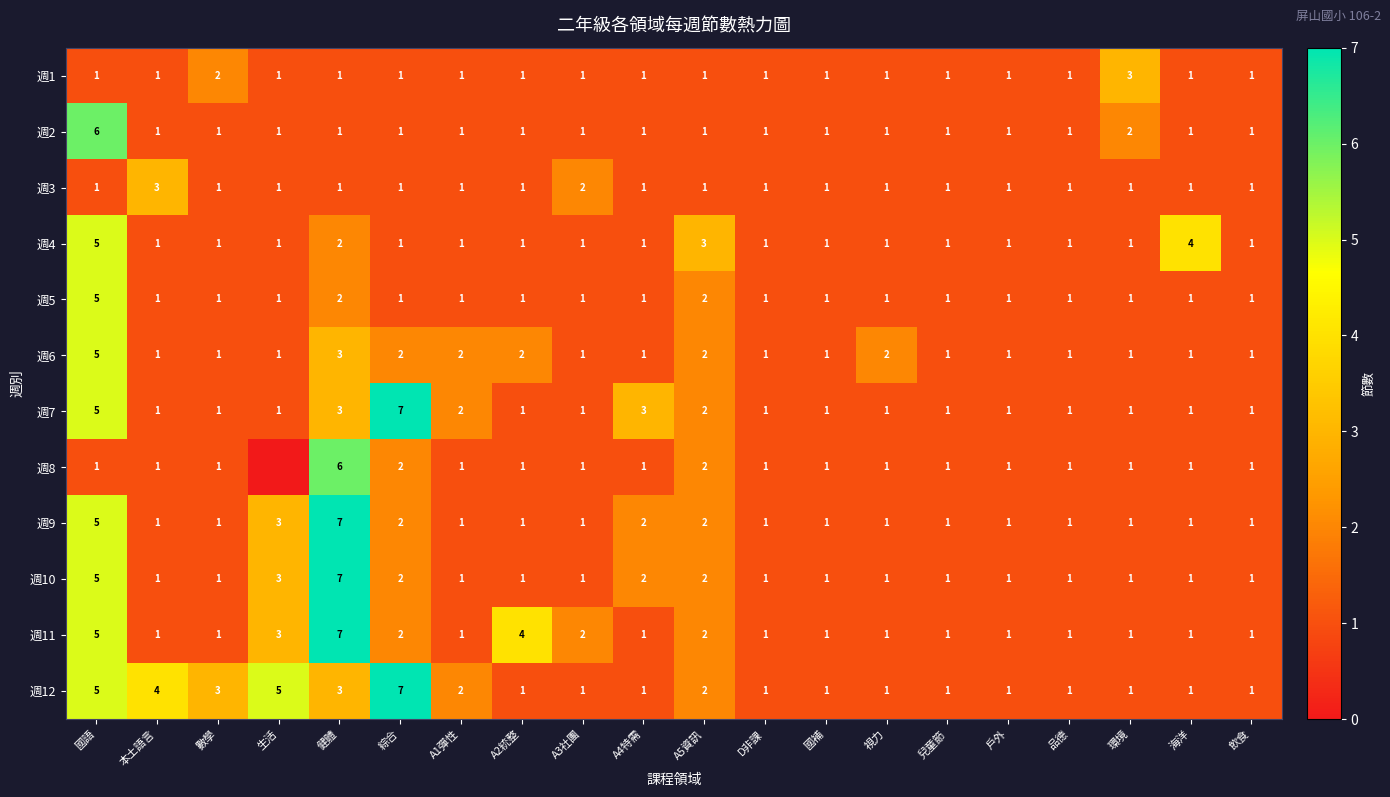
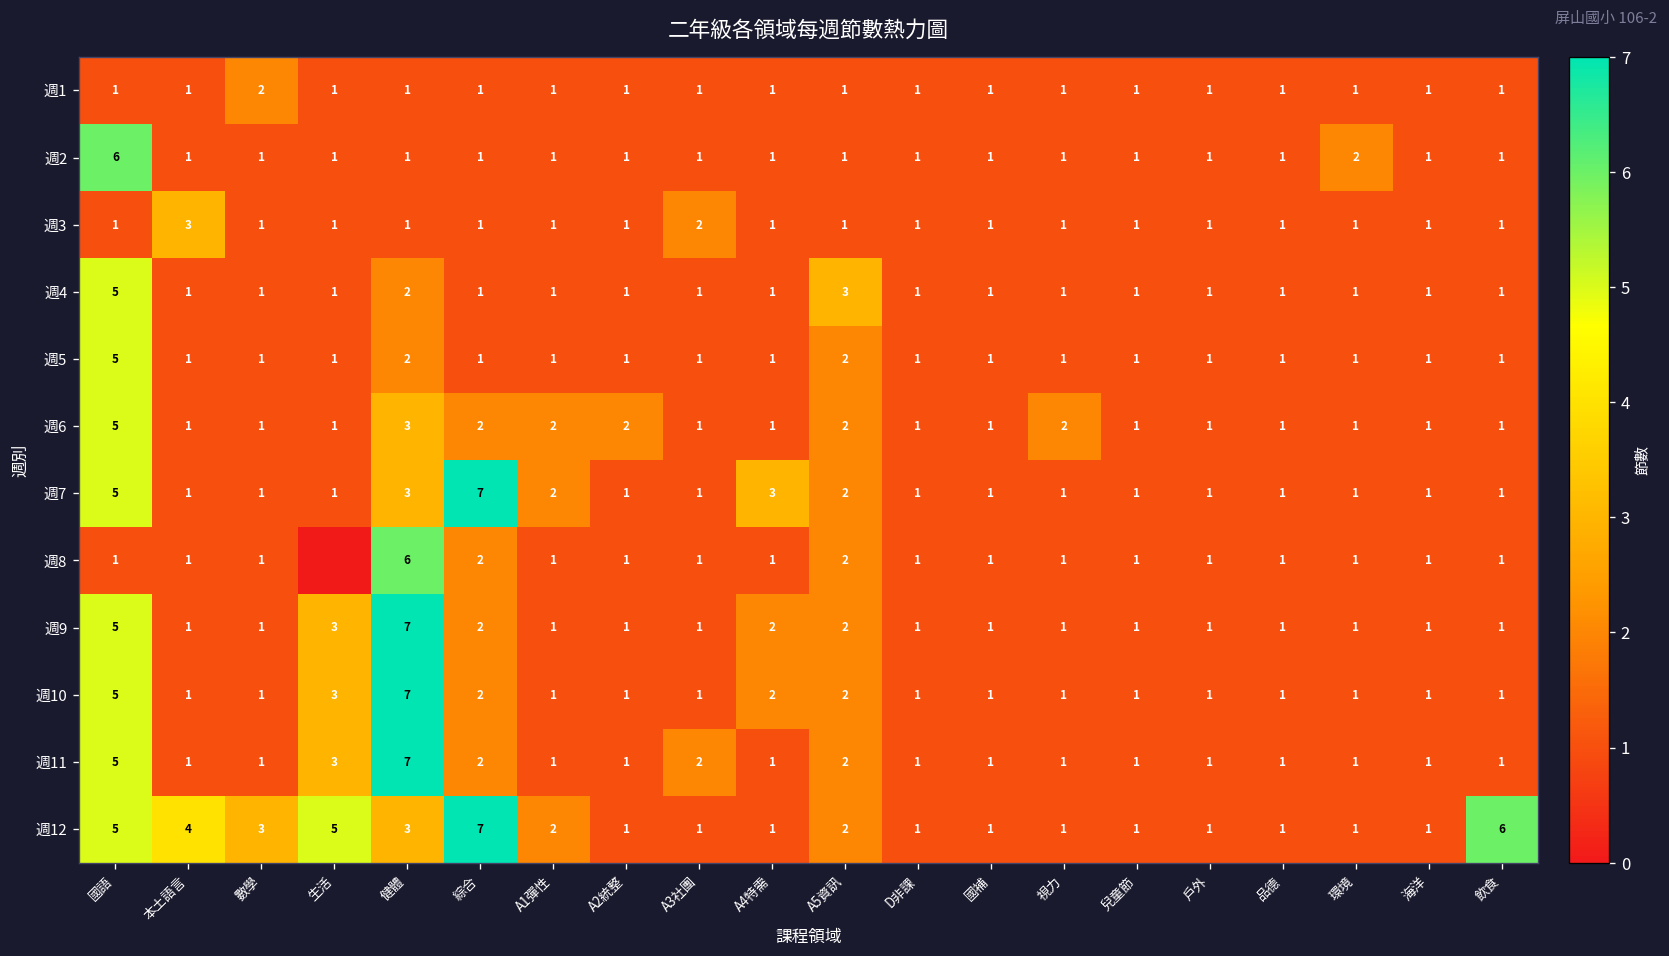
  {
    "週1": {
      "國語": 1,
      "本土語言": 1,
      "數學": 2,
      "生活": 1,
      "健體": 1,
      "綜合": 1,
      "A1彈性": 1,
      "A2統整": 1,
      "A3社團": 1,
      "A4特需": 1,
      "A5資訊": 1,
      "D非課": 1,
      "國補": 1,
      "視力": 1,
      "兒童節": 1,
      "戶外": 1,
      "品德": 1,
-     "環境": 3,
+     "環境": 1,
      "海洋": 1,
      "飲食": 1
    },
    "週4": {
      "國語": 5,
      "本土語言": 1,
      "數學": 1,
      "生活": 1,
      "健體": 2,
      "綜合": 1,
      "A1彈性": 1,
      "A2統整": 1,
      "A3社團": 1,
      "A4特需": 1,
      "A5資訊": 3,
      "D非課": 1,
      "國補": 1,
      "視力": 1,
      "兒童節": 1,
      "戶外": 1,
      "品德": 1,
      "環境": 1,
-     "海洋": 4,
+     "海洋": 1,
      "飲食": 1
    },
    "週11": {
      "國語": 5,
      "本土語言": 1,
      "數學": 1,
      "生活": 3,
      "健體": 7,
      "綜合": 2,
      "A1彈性": 1,
-     "A2統整": 4,
+     "A2統整": 1,
      "A3社團": 2,
      "A4特需": 1,
      "A5資訊": 2,
      "D非課": 1,
      "國補": 1,
      "視力": 1,
      "兒童節": 1,
      "戶外": 1,
      "品德": 1,
      "環境": 1,
      "海洋": 1,
      "飲食": 1
    },
    "週12": {
      "國語": 5,
      "本土語言": 4,
      "數學": 3,
      "生活": 5,
      "健體": 3,
      "綜合": 7,
      "A1彈性": 2,
      "A2統整": 1,
      "A3社團": 1,
      "A4特需": 1,
      "A5資訊": 2,
      "D非課": 1,
      "國補": 1,
      "視力": 1,
      "兒童節": 1,
      "戶外": 1,
      "品德": 1,
      "環境": 1,
      "海洋": 1,
-     "飲食": 1
+     "飲食": 6
    }
  }
